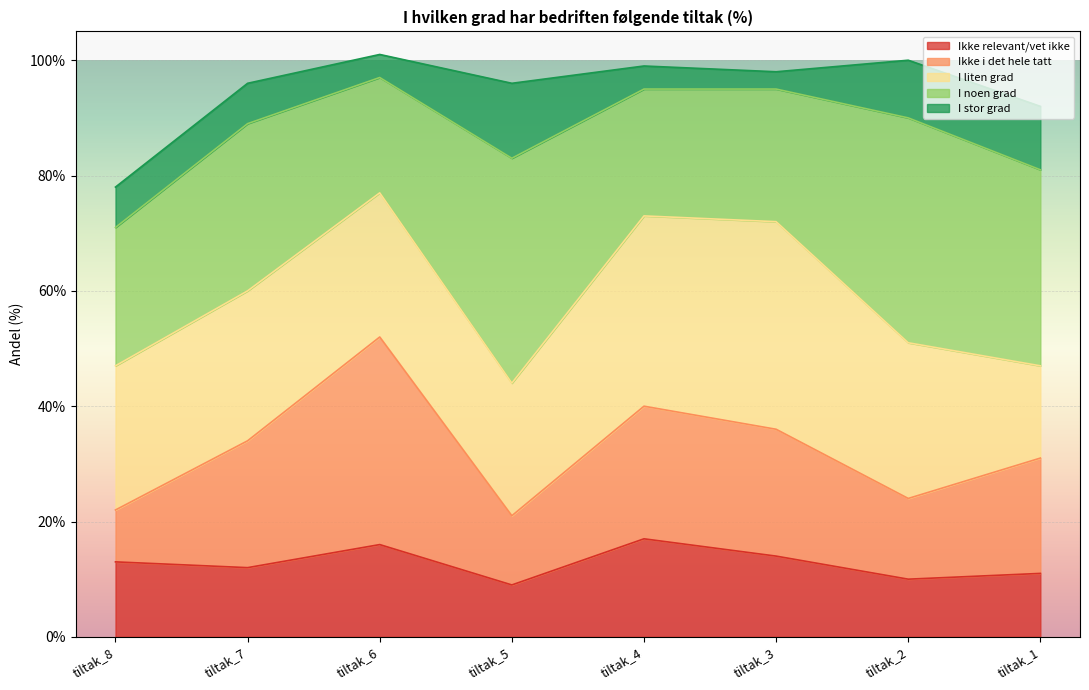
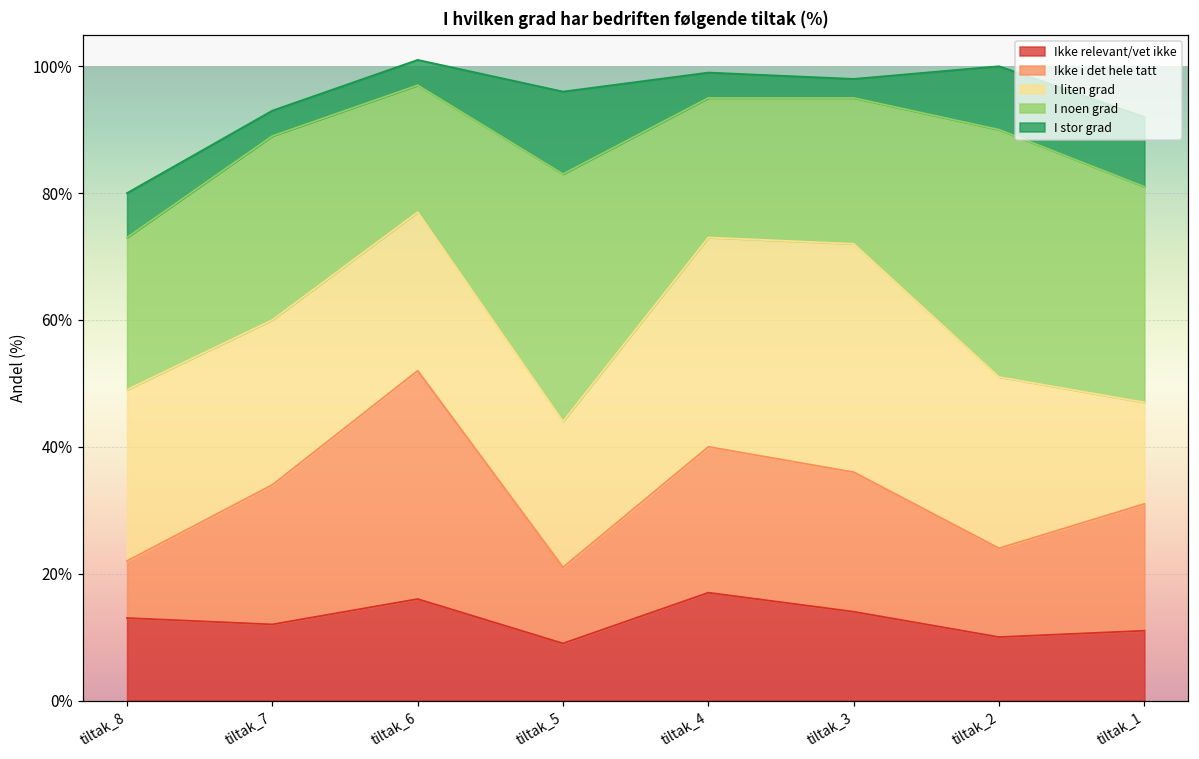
  {
    "Ikke relevant/vet ikke": {
      "tiltak_8": "13%",
      "tiltak_7": "12%",
      "tiltak_6": "16%",
      "tiltak_5": "9%",
      "tiltak_4": "17%",
      "tiltak_3": "14%",
      "tiltak_2": "10%",
      "tiltak_1": "11%"
    },
    "Ikke i det hele tatt": {
      "tiltak_8": "9%",
      "tiltak_7": "22%",
      "tiltak_6": "36%",
      "tiltak_5": "12%",
      "tiltak_4": "23%",
      "tiltak_3": "22%",
      "tiltak_2": "14%",
      "tiltak_1": "20%"
    },
    "I liten grad": {
-     "tiltak_8": "25%",
+     "tiltak_8": "27%",
      "tiltak_7": "26%",
      "tiltak_6": "25%",
      "tiltak_5": "23%",
      "tiltak_4": "33%",
      "tiltak_3": "36%",
      "tiltak_2": "27%",
      "tiltak_1": "16%"
    },
    "I noen grad": {
      "tiltak_8": "24%",
      "tiltak_7": "29%",
      "tiltak_6": "20%",
      "tiltak_5": "39%",
      "tiltak_4": "22%",
      "tiltak_3": "23%",
      "tiltak_2": "39%",
      "tiltak_1": "34%"
    },
    "I stor grad": {
      "tiltak_8": "7%",
-     "tiltak_7": "7%",
+     "tiltak_7": "4%",
      "tiltak_6": "4%",
      "tiltak_5": "13%",
      "tiltak_4": "4%",
      "tiltak_3": "3%",
      "tiltak_2": "10%"
    }
  }
